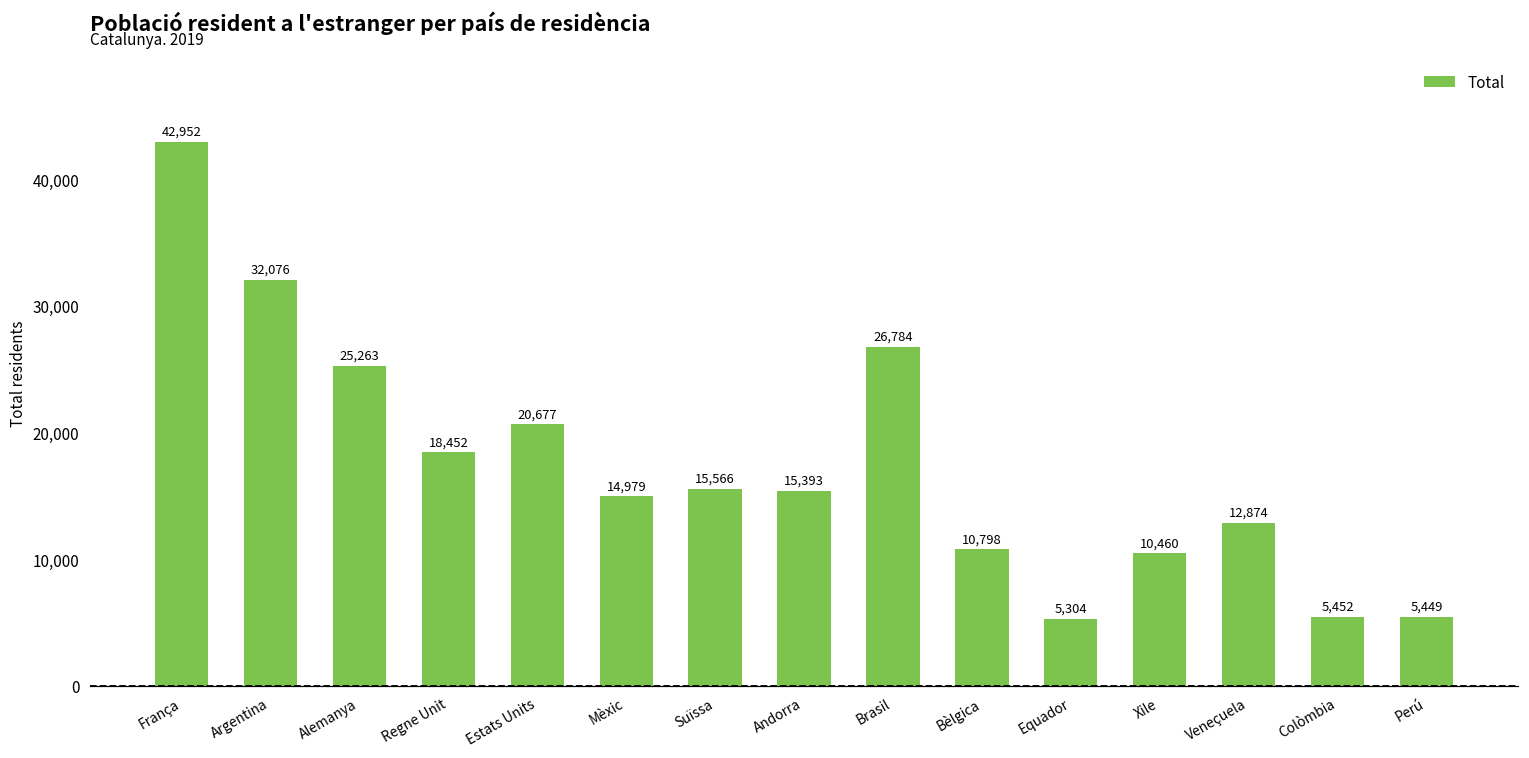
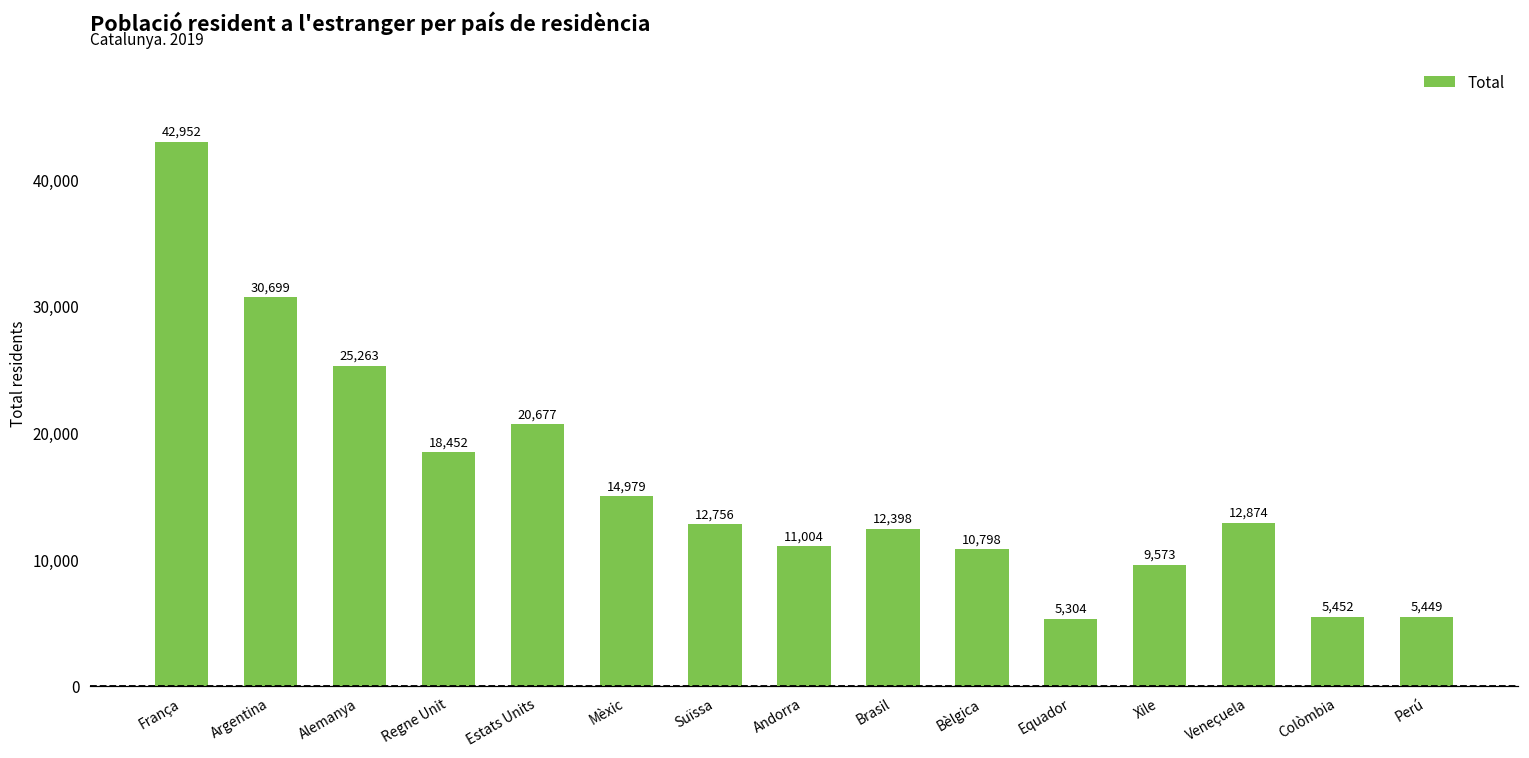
  {
    "França": "42,952",
-   "Argentina": "32,076",
+   "Argentina": "30,699",
    "Alemanya": "25,263",
    "Regne Unit": "18,452",
    "Estats Units": "20,677",
    "Mèxic": "14,979",
-   "Suïssa": "15,566",
-   "Andorra": "15,393",
-   "Brasil": "26,784",
+   "Suïssa": "12,756",
+   "Andorra": "11,004",
+   "Brasil": "12,398",
    "Bèlgica": "10,798",
    "Equador": "5,304",
-   "Xile": "10,460",
+   "Xile": "9,573",
    "Veneçuela": "12,874",
    "Colòmbia": "5,452",
    "Perú": "5,449"
  }
